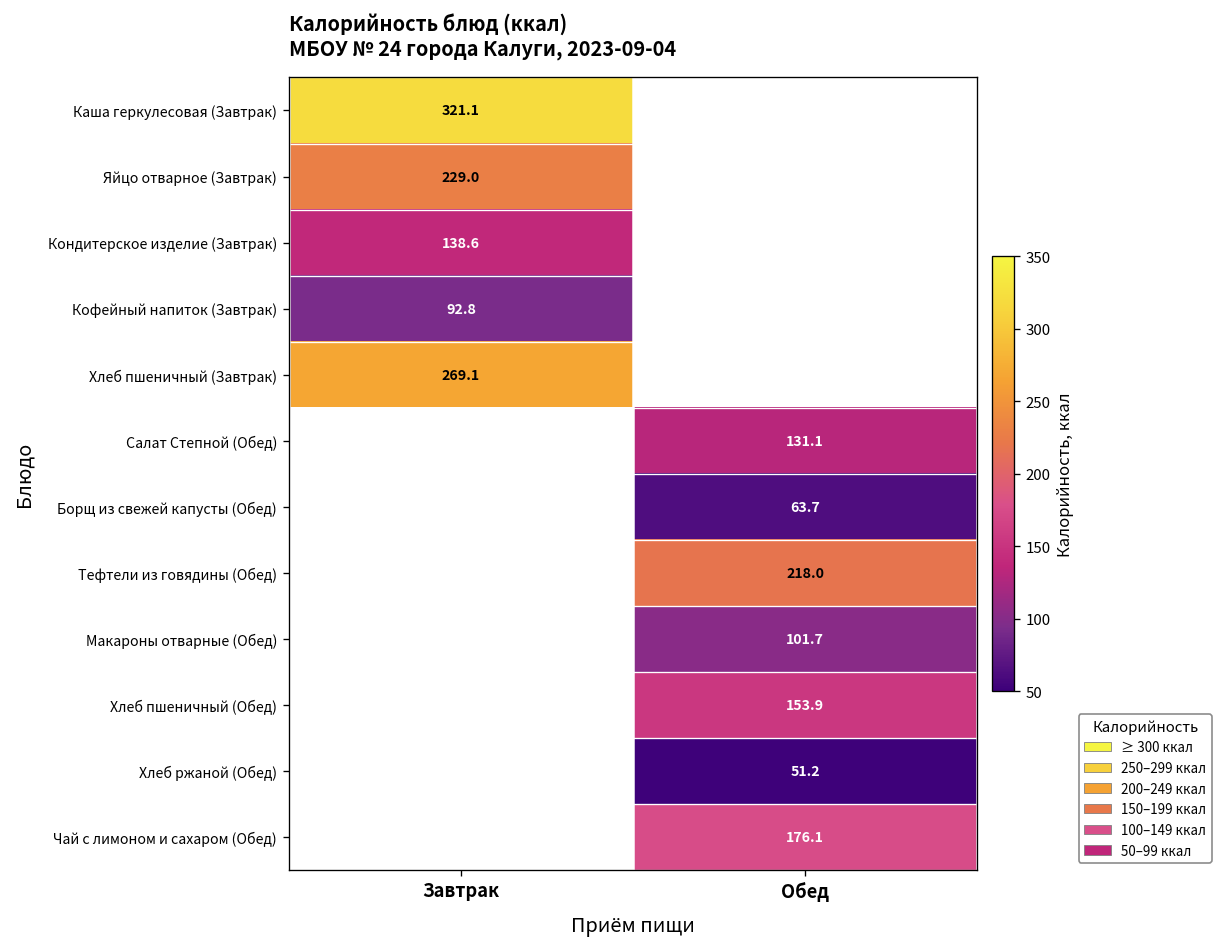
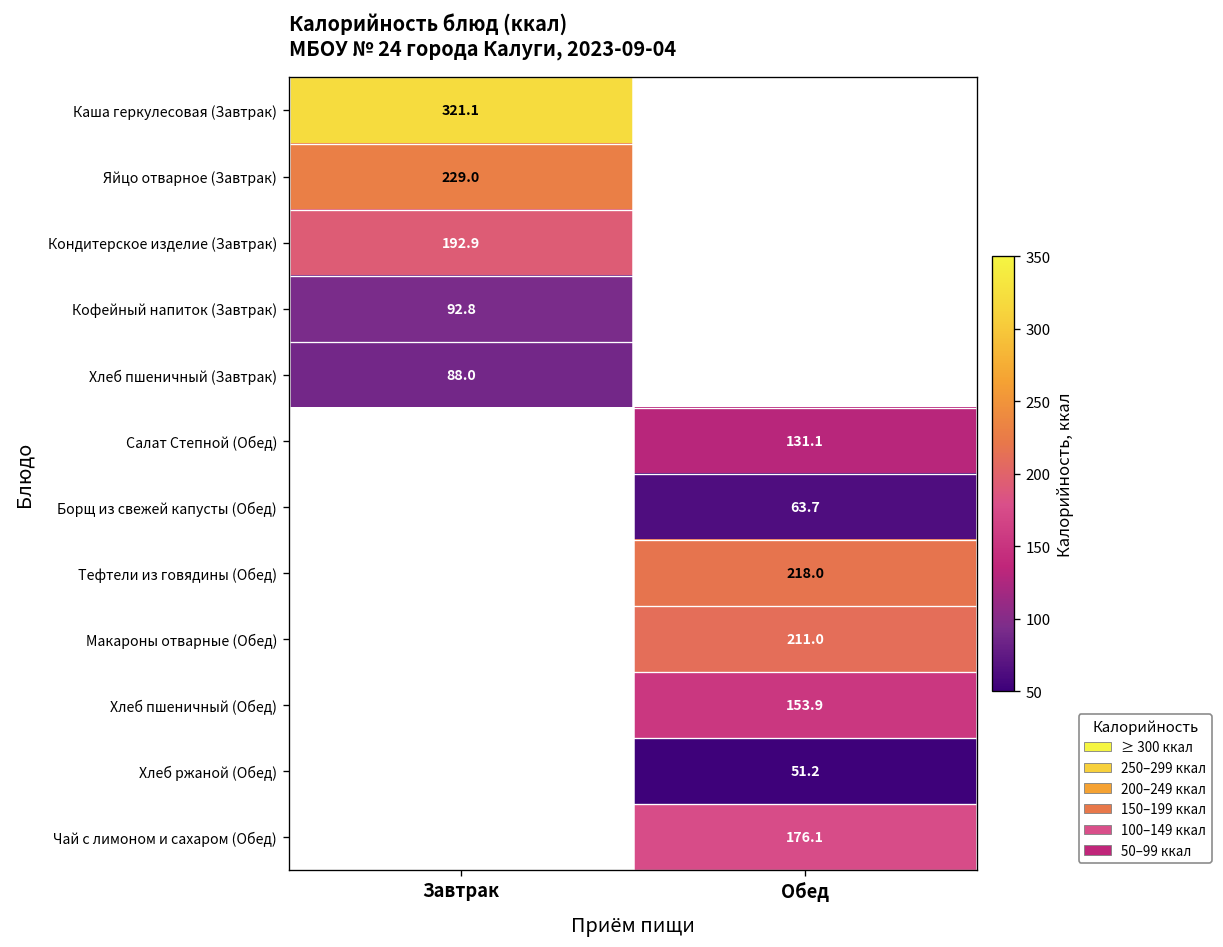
  {
    "Каша геркулесовая (Завтрак)": {
      "Завтрак": 321.1
    },
    "Яйцо отварное (Завтрак)": {
      "Завтрак": 229.0
    },
    "Кондитерское изделие (Завтрак)": {
-     "Завтрак": 138.6
+     "Завтрак": 192.9
    },
    "Кофейный напиток (Завтрак)": {
      "Завтрак": 92.8
    },
    "Хлеб пшеничный (Завтрак)": {
-     "Завтрак": 269.1
+     "Завтрак": 88.0
    },
    "Салат Степной (Обед)": {
      "Обед": 131.1
    },
    "Борщ из свежей капусты (Обед)": {
      "Обед": 63.7
    },
    "Тефтели из говядины (Обед)": {
      "Обед": 218.0
    },
    "Макароны отварные (Обед)": {
-     "Обед": 101.7
+     "Обед": 211.0
    },
    "Хлеб пшеничный (Обед)": {
      "Обед": 153.9
    },
    "Хлеб ржаной (Обед)": {
      "Обед": 51.2
    },
    "Чай с лимоном и сахаром (Обед)": {
      "Обед": 176.1
    }
  }
